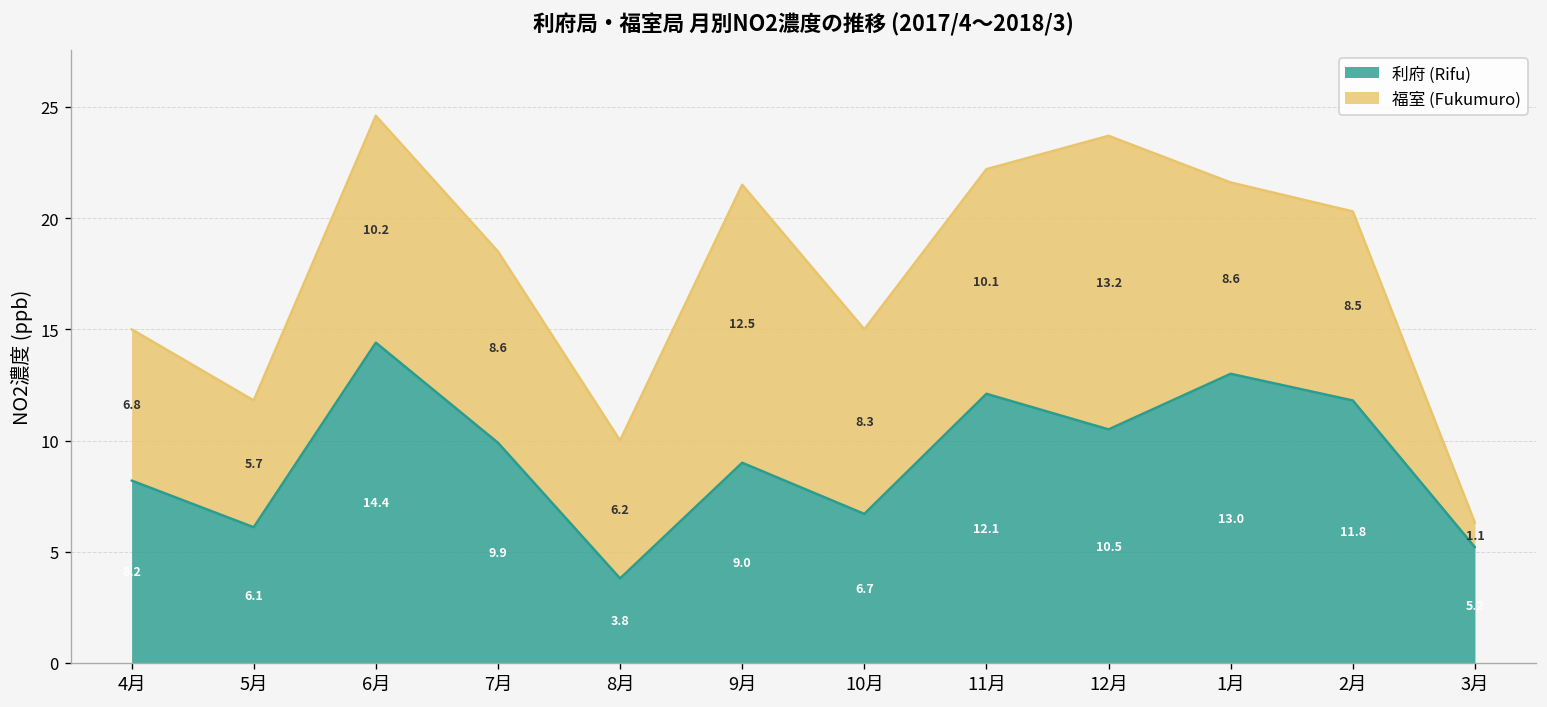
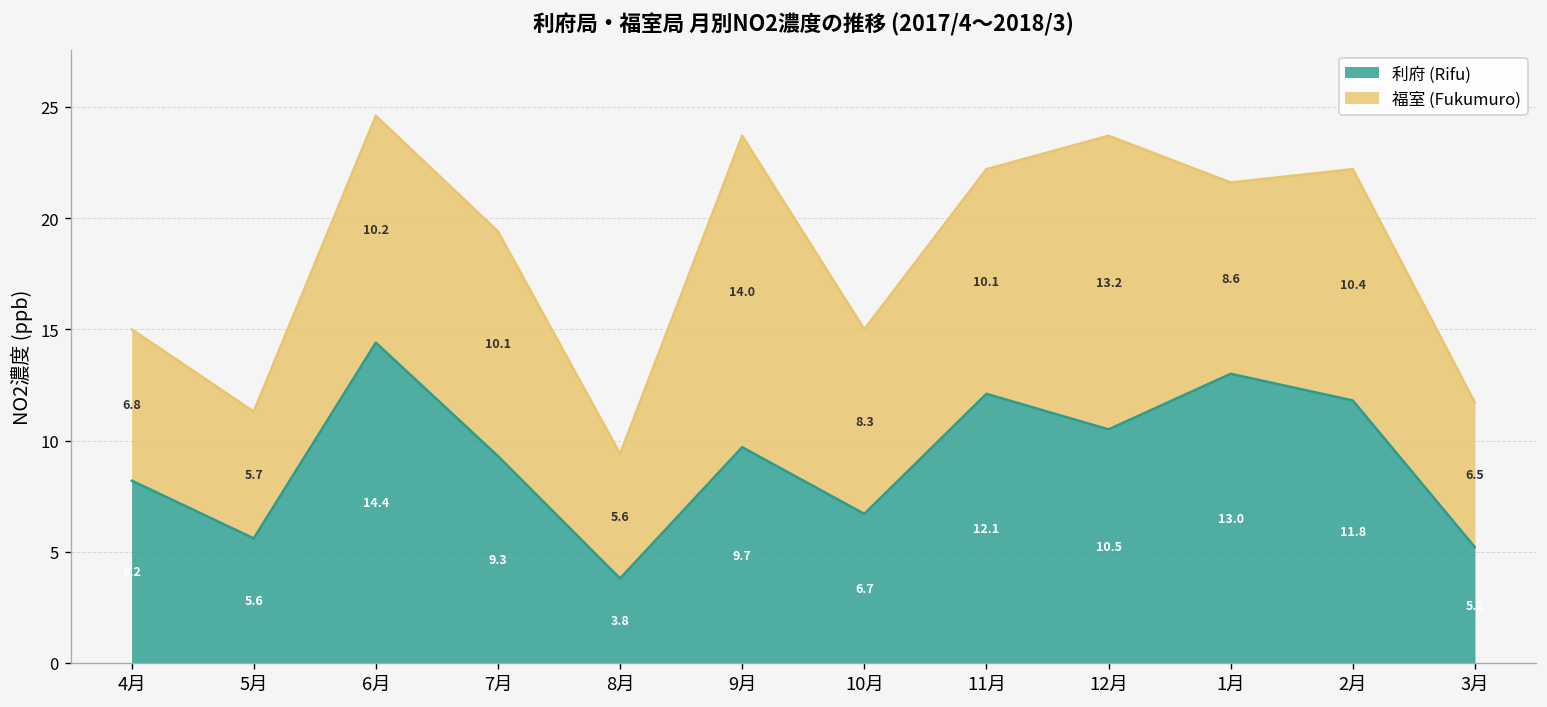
  {
    "利府 (Rifu)": {
-     "5月": 6.1,
-     "7月": 9.9,
-     "9月": 9.0
+     "5月": 5.6,
+     "7月": 9.3,
+     "9月": 9.7
    },
    "福室 (Fukumuro)": {
-     "7月": 8.6,
-     "8月": 6.2,
-     "9月": 12.5,
-     "2月": 8.5,
-     "3月": 1.1
+     "7月": 10.1,
+     "8月": 5.6,
+     "9月": 14.0,
+     "2月": 10.4,
+     "3月": 6.5
    }
  }
